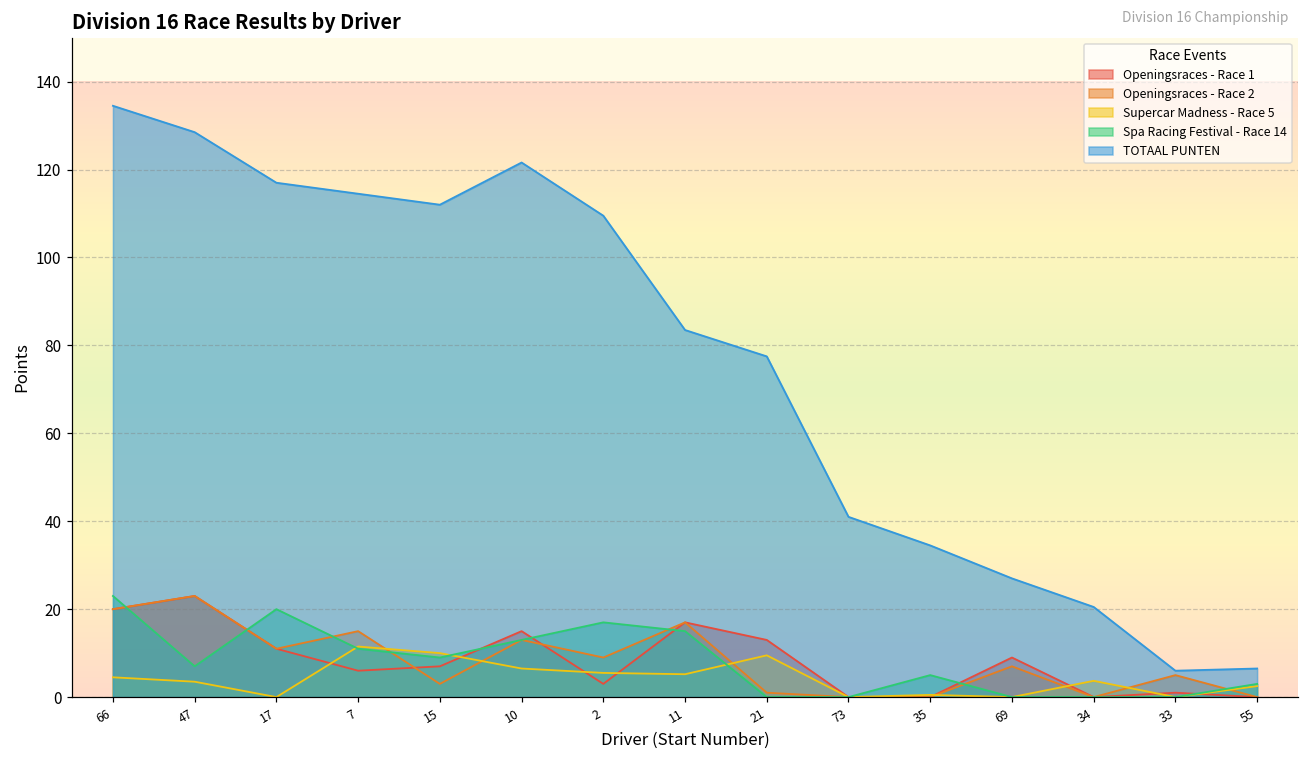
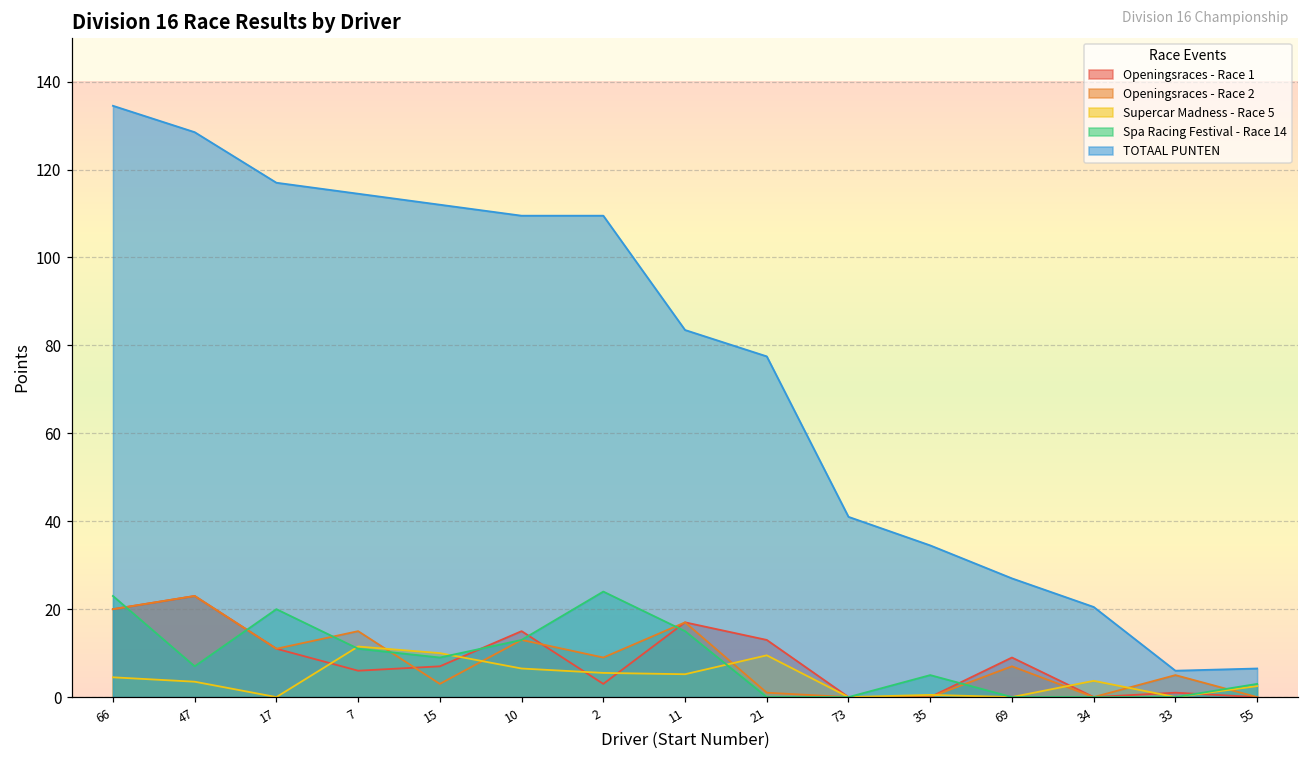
  {
    "Supercar Madness - Race 5": {
      "66": 5,
      "47": 4,
      "17": 0,
      "15": 10,
      "10": 7,
      "2": 6,
      "11": 5,
      "21": 10,
      "34": 4
    },
    "Spa Racing Festival - Race 14": {
      "66": 23,
      "47": 7,
      "17": 20,
      "15": 9,
-     "2": 17,
+     "2": 24,
      "11": 15,
      "21": 0,
      "35": 5
    },
    "TOTAAL PUNTEN": {
      "66": 135,
      "47": 129,
      "17": 117,
      "7": 115,
      "15": 112,
-     "10": 122,
+     "10": 110,
      "2": 110,
      "11": 84,
      "21": 78,
      "73": 41,
      "35": 35,
      "69": 27,
      "34": 21,
      "33": 6,
      "55": 7
    }
  }
